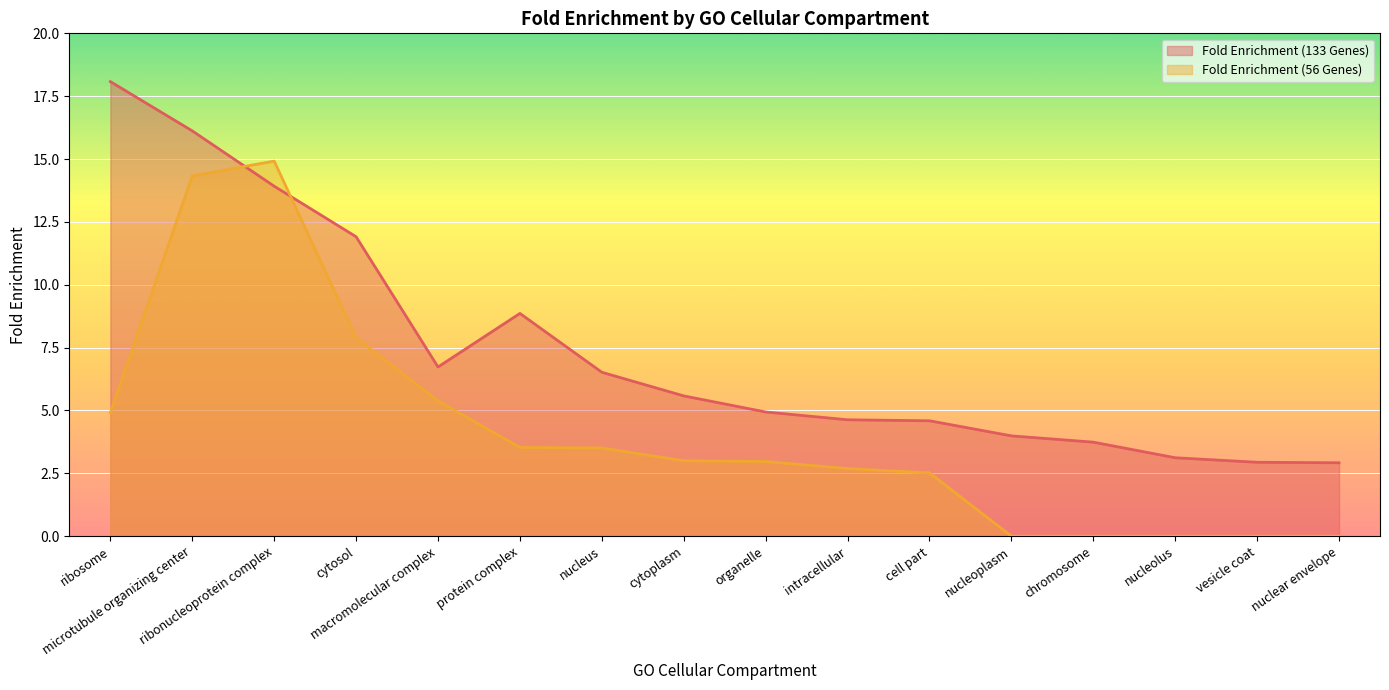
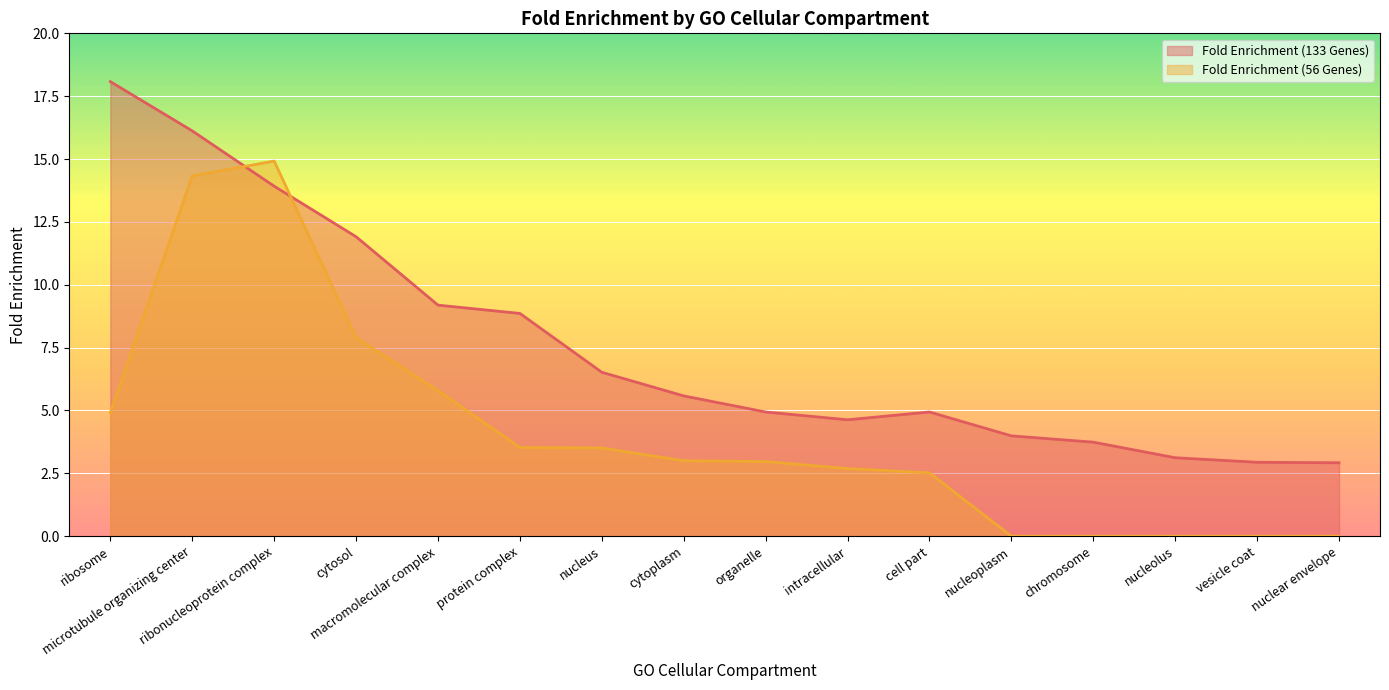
  {
    "Fold Enrichment (133 Genes)": {
      "ribosome": 18.1,
      "microtubule organizing center": 16.1,
      "ribonucleoprotein complex": 13.9,
      "cytosol": 11.9,
-     "macromolecular complex": 6.7,
+     "macromolecular complex": 9.2,
      "protein complex": 8.9,
      "nucleus": 6.5,
      "cytoplasm": 5.6,
      "organelle": 4.9,
      "intracellular": 4.6,
-     "cell part": 4.6,
+     "cell part": 4.9,
      "nucleoplasm": 4.0,
      "chromosome": 3.7,
      "nucleolus": 3.1,
      "vesicle coat": 2.9,
      "nuclear envelope": 2.9
    },
    "Fold Enrichment (56 Genes)": {
      "ribosome": 4.9,
      "microtubule organizing center": 14.3,
      "ribonucleoprotein complex": 14.9,
      "cytosol": 7.9,
-     "macromolecular complex": 5.4,
+     "macromolecular complex": 5.8,
      "protein complex": 3.5,
      "nucleus": 3.5,
      "cytoplasm": 3.0,
      "organelle": 3.0,
      "intracellular": 2.7,
      "cell part": 2.5,
      "nucleoplasm": 0.0,
      "chromosome": 0.0,
      "nucleolus": 0.0,
      "vesicle coat": 0.0,
      "nuclear envelope": 0.0
    }
  }
